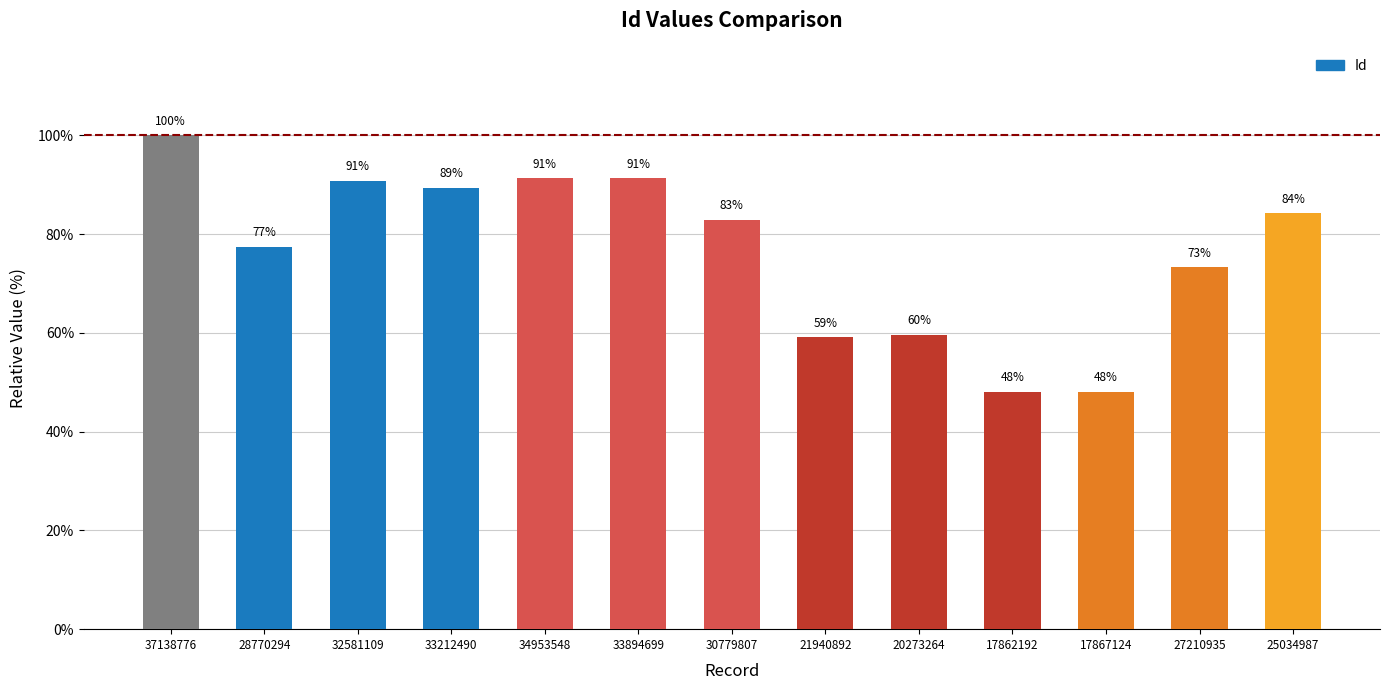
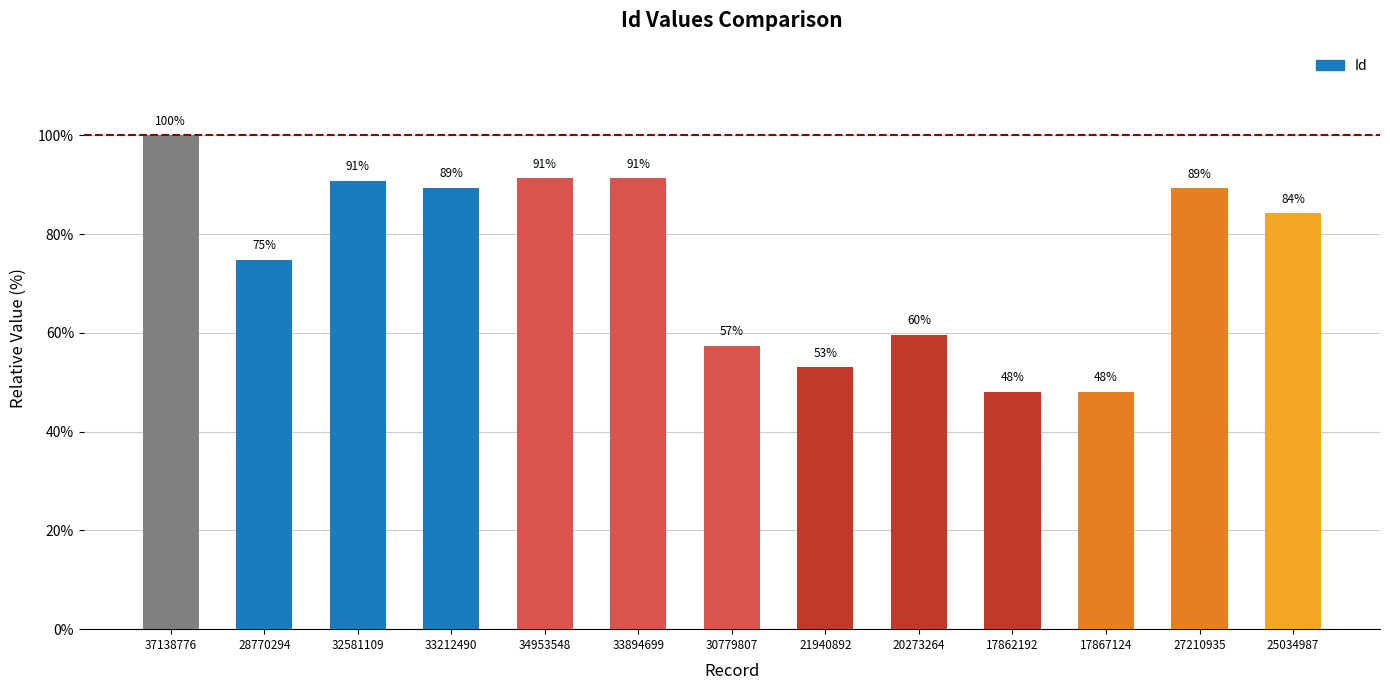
  {
    "37138776": "100%",
-   "28770294": "77%",
+   "28770294": "75%",
    "32581109": "91%",
    "33212490": "89%",
    "34953548": "91%",
    "33894699": "91%",
-   "30779807": "83%",
-   "21940892": "59%",
+   "30779807": "57%",
+   "21940892": "53%",
    "20273264": "60%",
    "17862192": "48%",
    "17867124": "48%",
-   "27210935": "73%",
+   "27210935": "89%",
    "25034987": "84%"
  }
